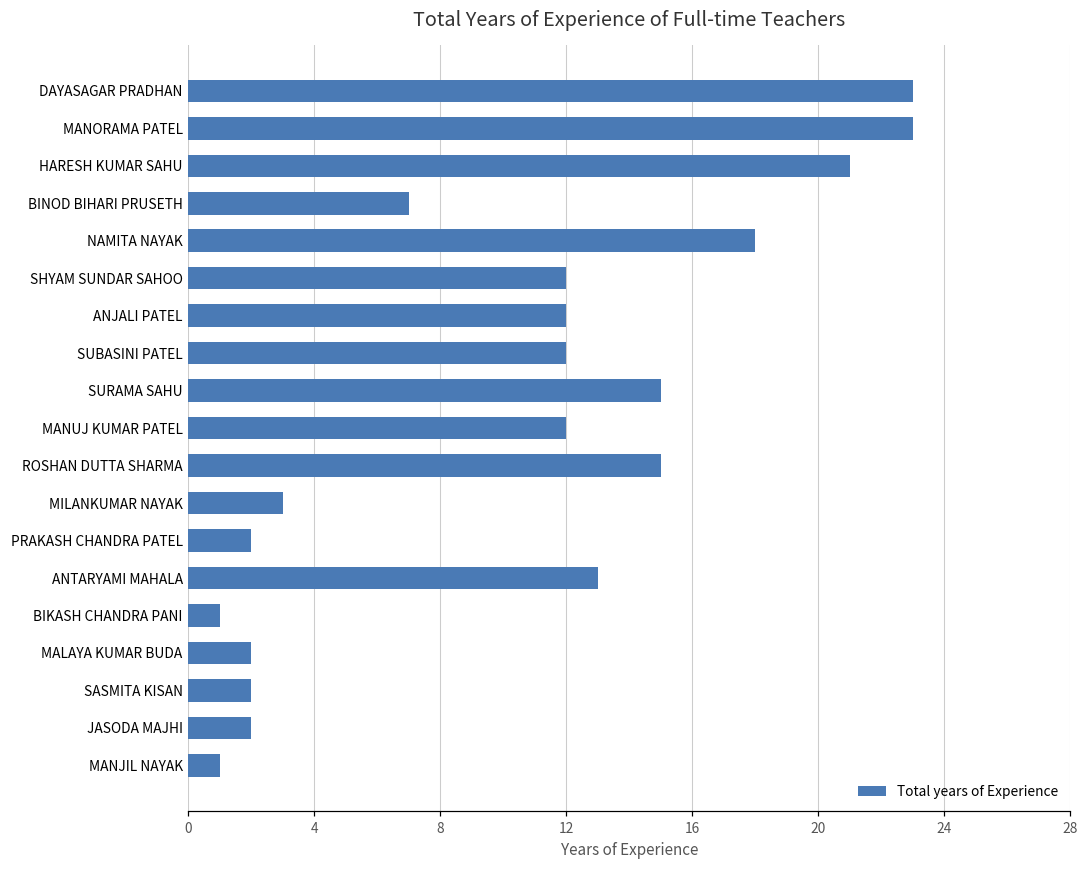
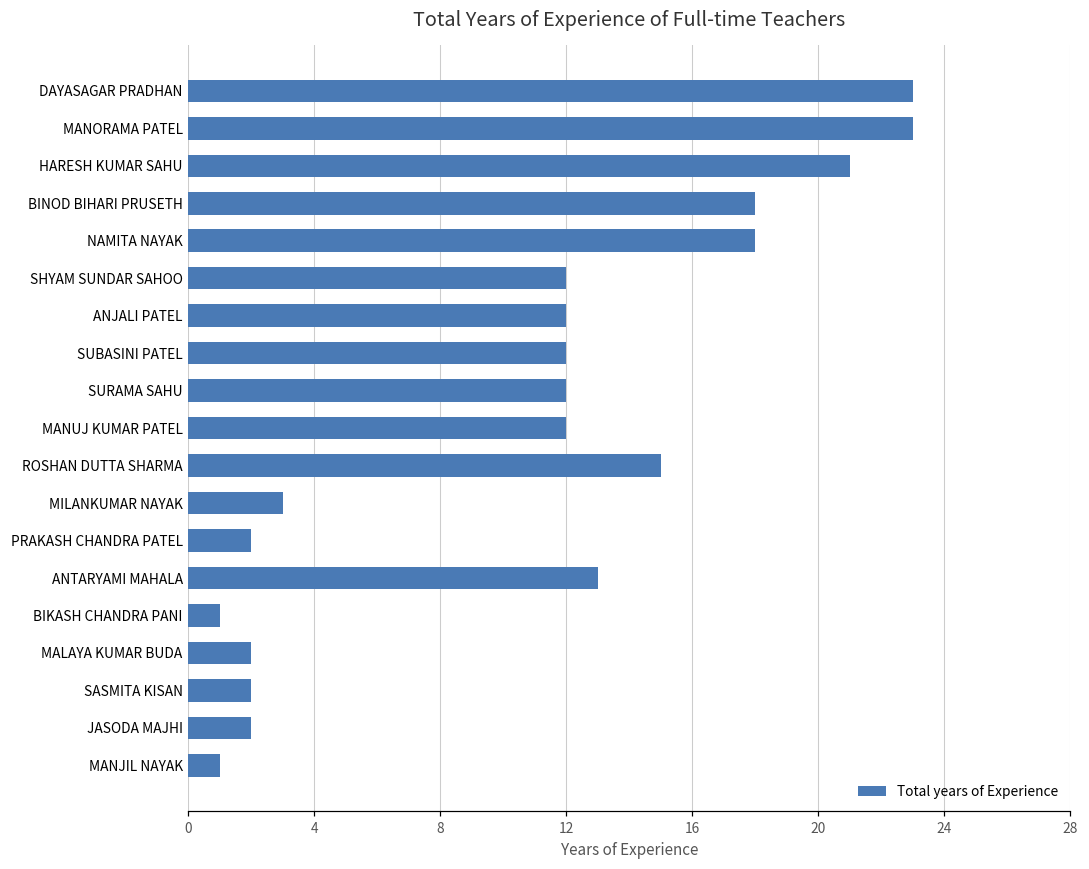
  {
    "DAYASAGAR PRADHAN": 23,
    "MANORAMA PATEL": 23,
    "HARESH KUMAR SAHU": 21,
-   "BINOD BIHARI PRUSETH": 7,
+   "BINOD BIHARI PRUSETH": 18,
    "NAMITA NAYAK": 18,
    "SHYAM SUNDAR SAHOO": 12,
    "ANJALI PATEL": 12,
    "SUBASINI PATEL": 12,
-   "SURAMA SAHU": 15,
+   "SURAMA SAHU": 12,
    "MANUJ KUMAR PATEL": 12,
    "ROSHAN DUTTA SHARMA": 15,
    "MILANKUMAR NAYAK": 3,
    "PRAKASH CHANDRA PATEL": 2,
    "ANTARYAMI MAHALA": 13,
    "BIKASH CHANDRA PANI": 1,
    "MALAYA KUMAR BUDA": 2,
    "SASMITA KISAN": 2,
    "JASODA MAJHI": 2,
    "MANJIL NAYAK": 1
  }
